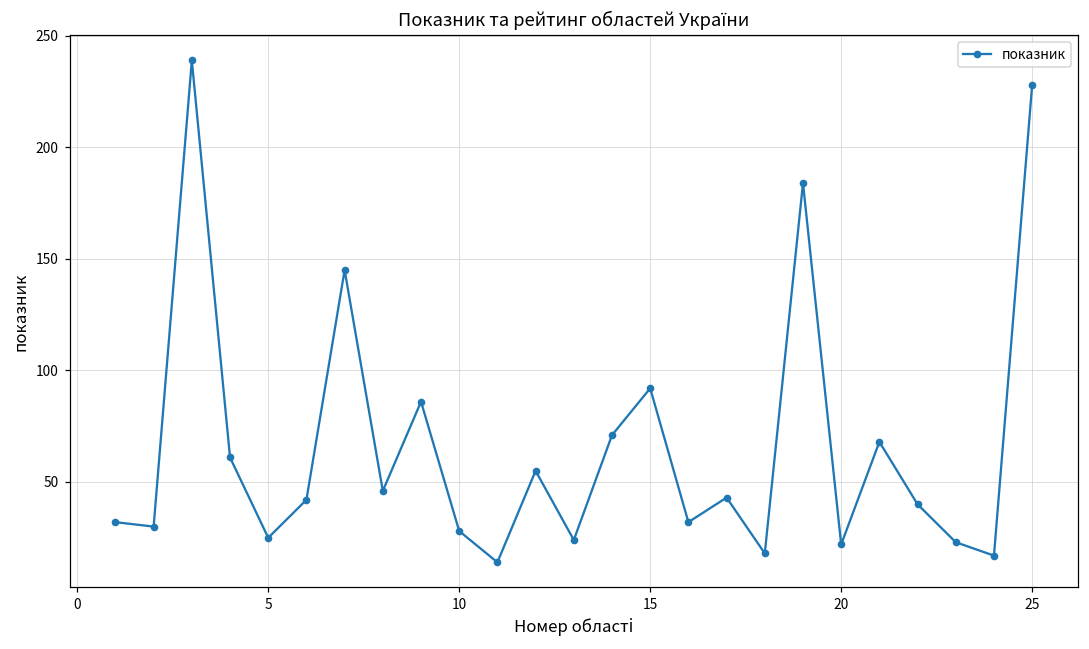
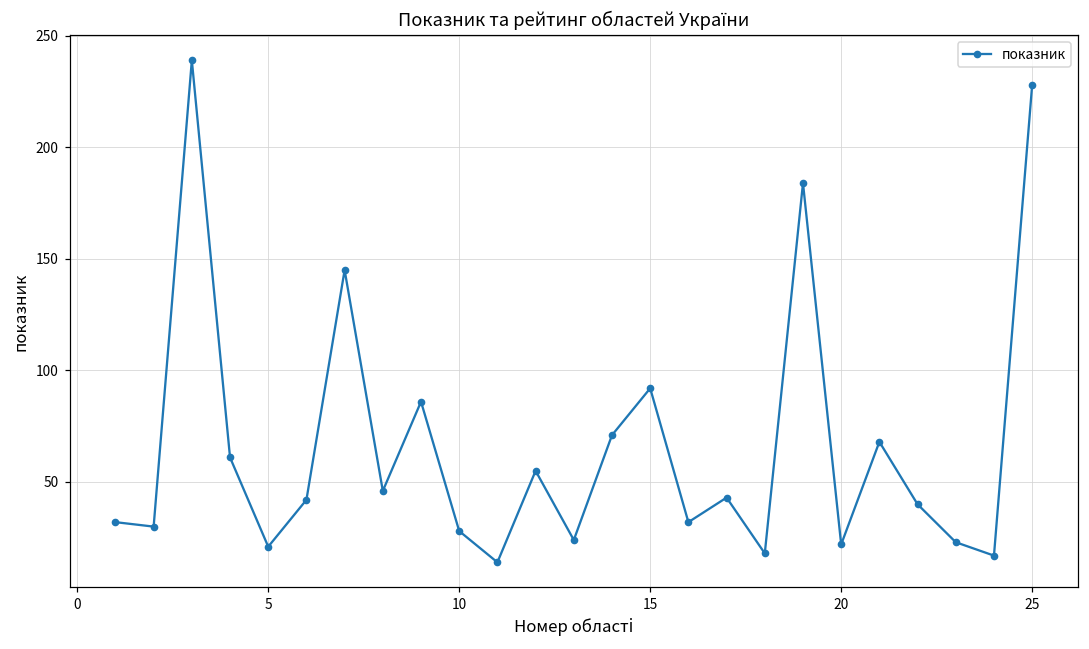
  {
-   "5": 25,
+   "5": 21,
    "10": 28,
    "15": 92,
    "20": 22,
    "25": 228
  }
